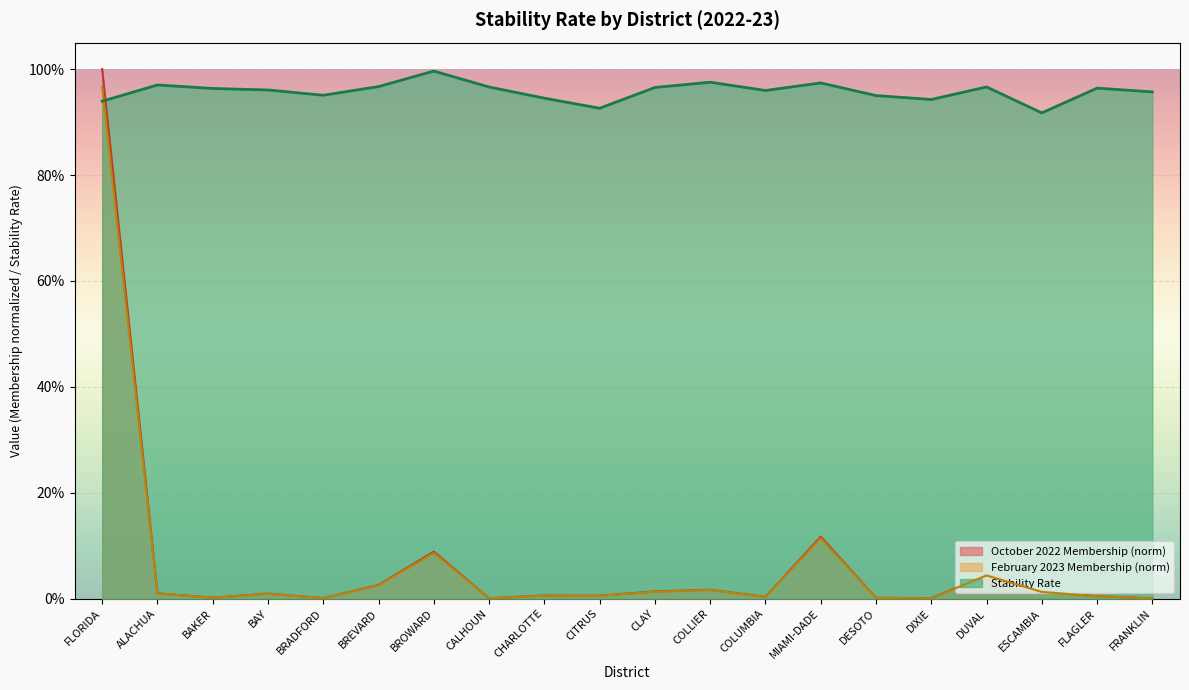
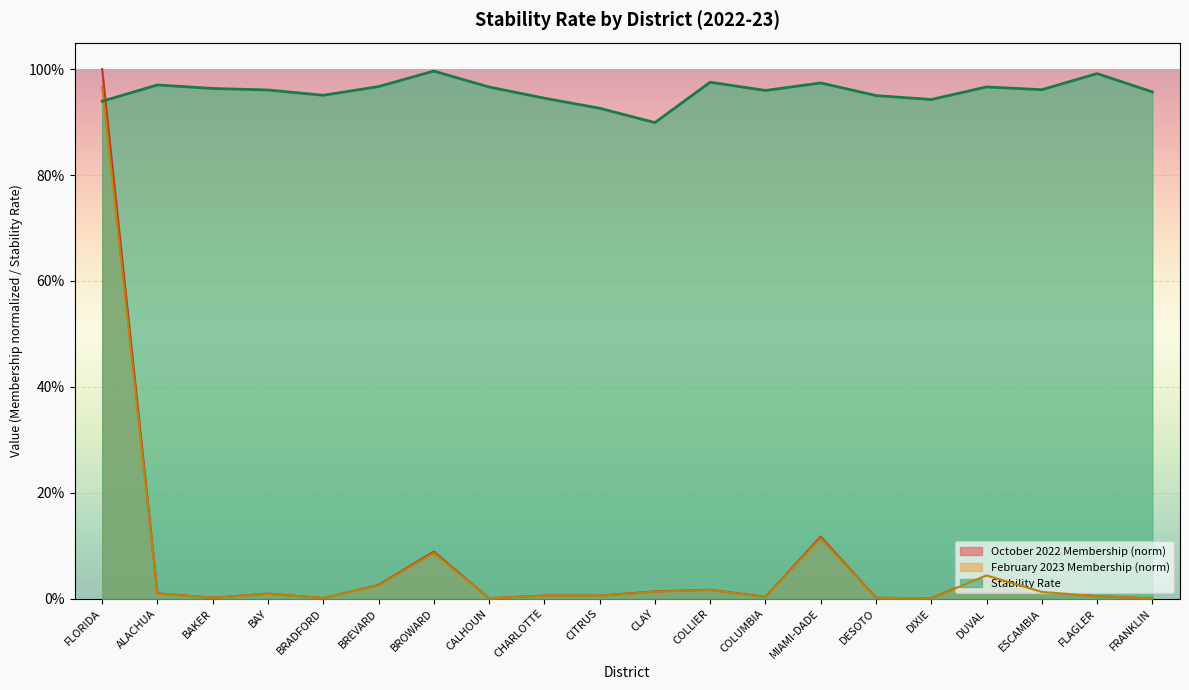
  {
    "Stability Rate": {
      "FLORIDA": "94%",
      "ALACHUA": "97%",
      "BAKER": "96%",
      "BAY": "96%",
      "BRADFORD": "95%",
      "BREVARD": "97%",
      "BROWARD": "100%",
      "CALHOUN": "97%",
      "CHARLOTTE": "95%",
      "CITRUS": "93%",
-     "CLAY": "97%",
+     "CLAY": "90%",
      "COLLIER": "98%",
      "COLUMBIA": "96%",
      "MIAMI-DADE": "97%",
      "DESOTO": "95%",
      "DIXIE": "94%",
      "DUVAL": "97%",
-     "ESCAMBIA": "92%",
-     "FLAGLER": "96%",
+     "ESCAMBIA": "96%",
+     "FLAGLER": "99%",
      "FRANKLIN": "96%"
    }
  }
